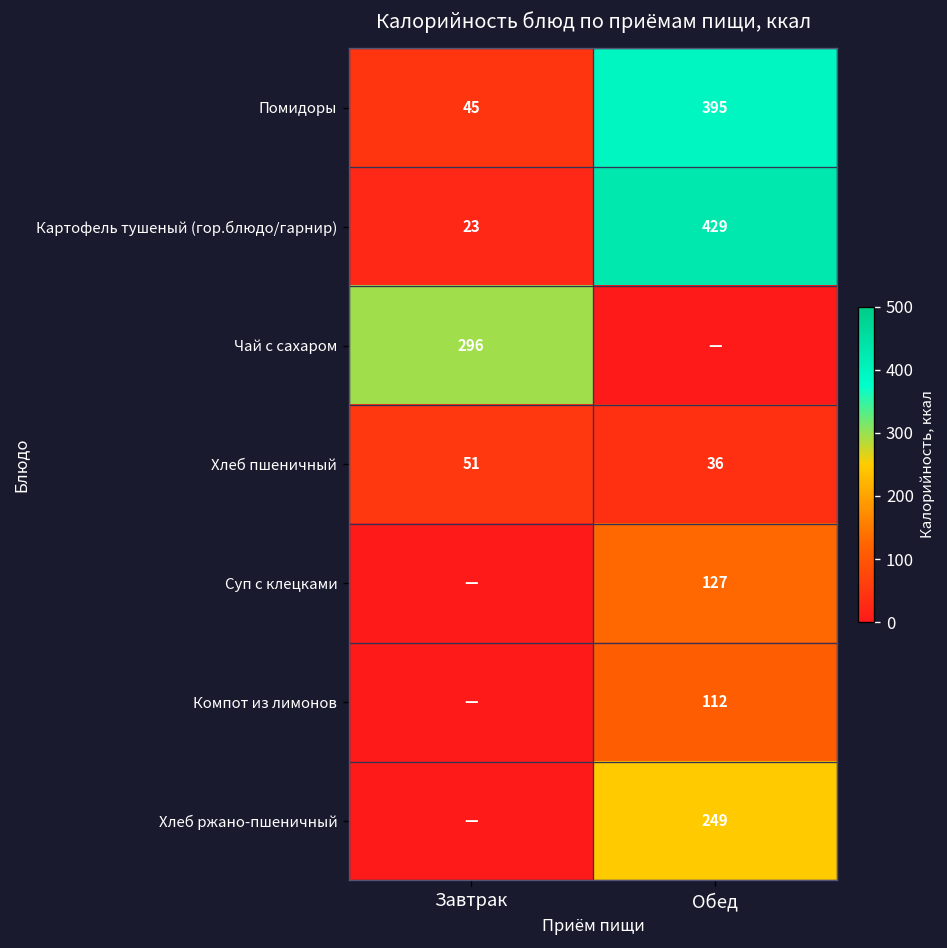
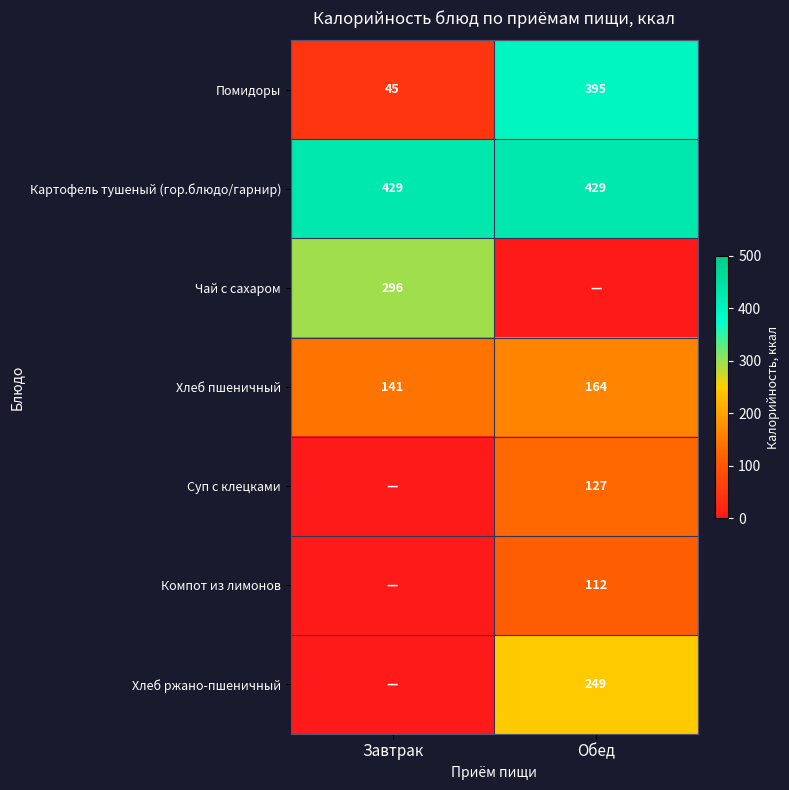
  {
    "Помидоры": {
      "Завтрак": 45,
      "Обед": 395
    },
    "Картофель тушеный (гор.блюдо/гарнир)": {
-     "Завтрак": 23,
+     "Завтрак": 429,
      "Обед": 429
    },
    "Чай с сахаром": {
      "Завтрак": 296
    },
    "Хлеб пшеничный": {
-     "Завтрак": 51,
-     "Обед": 36
+     "Завтрак": 141,
+     "Обед": 164
    },
    "Суп с клецками": {
      "Обед": 127
    },
    "Компот из лимонов": {
      "Обед": 112
    },
    "Хлеб ржано-пшеничный": {
      "Обед": 249
    }
  }
